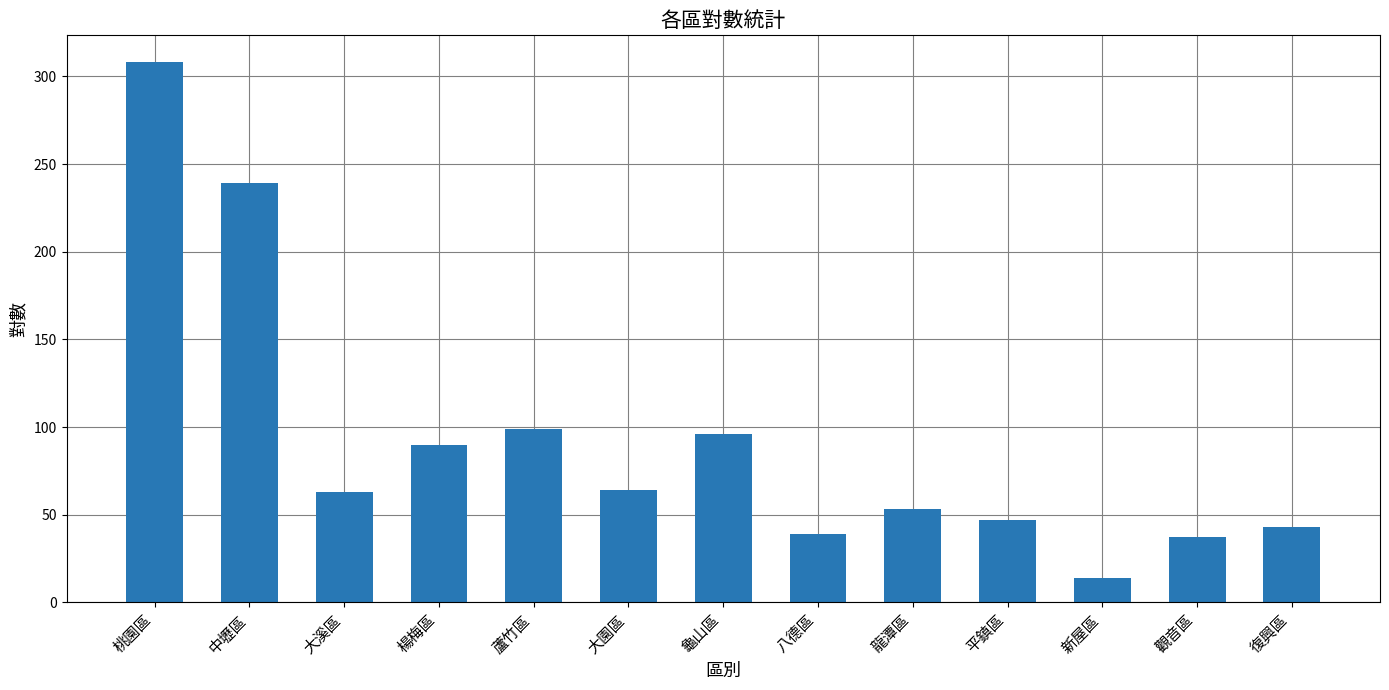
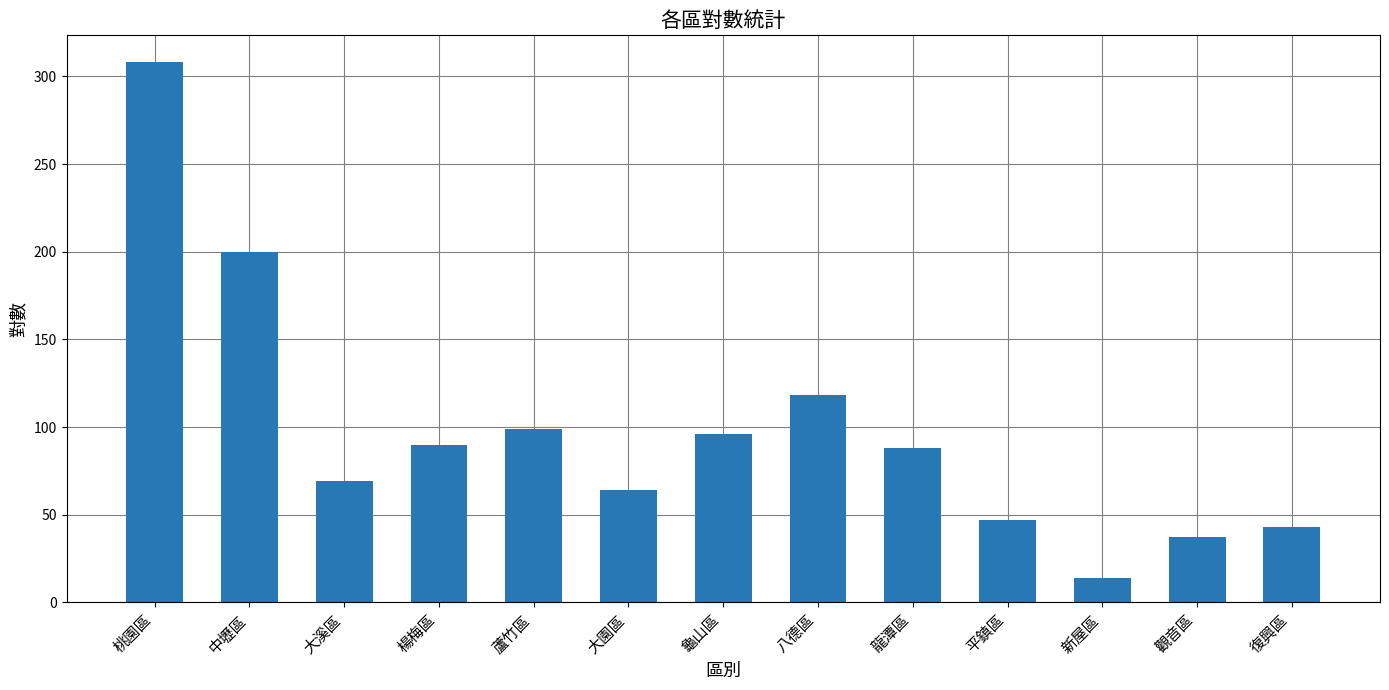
  {
    "桃園區": 308,
-   "中壢區": 239,
-   "大溪區": 63,
+   "中壢區": 200,
+   "大溪區": 69,
    "楊梅區": 90,
    "蘆竹區": 99,
    "大園區": 64,
    "龜山區": 96,
-   "八德區": 39,
-   "龍潭區": 53,
+   "八德區": 118,
+   "龍潭區": 88,
    "平鎮區": 47,
    "新屋區": 14,
    "觀音區": 37,
    "復興區": 43
  }
